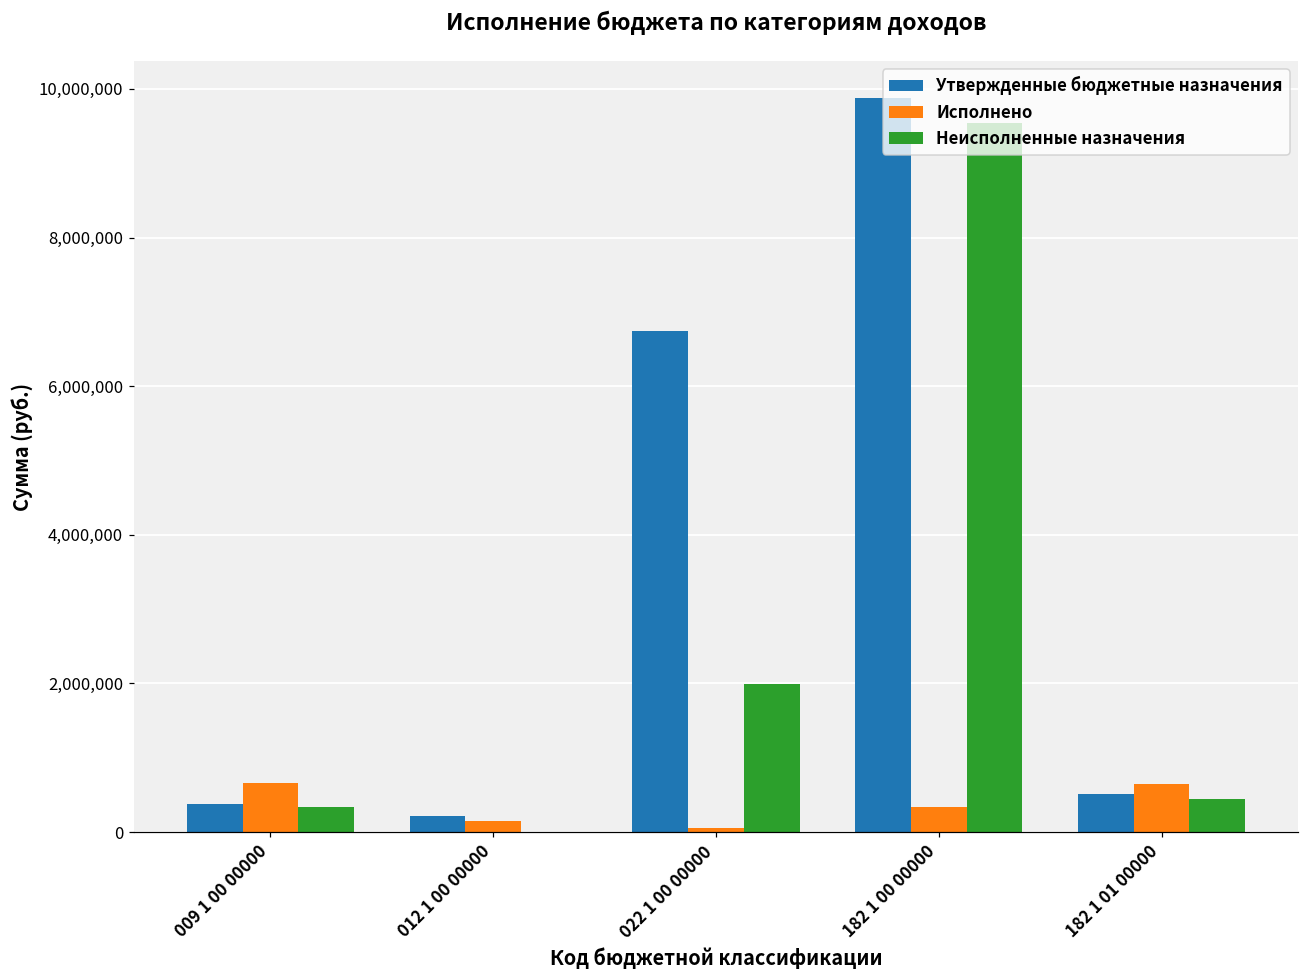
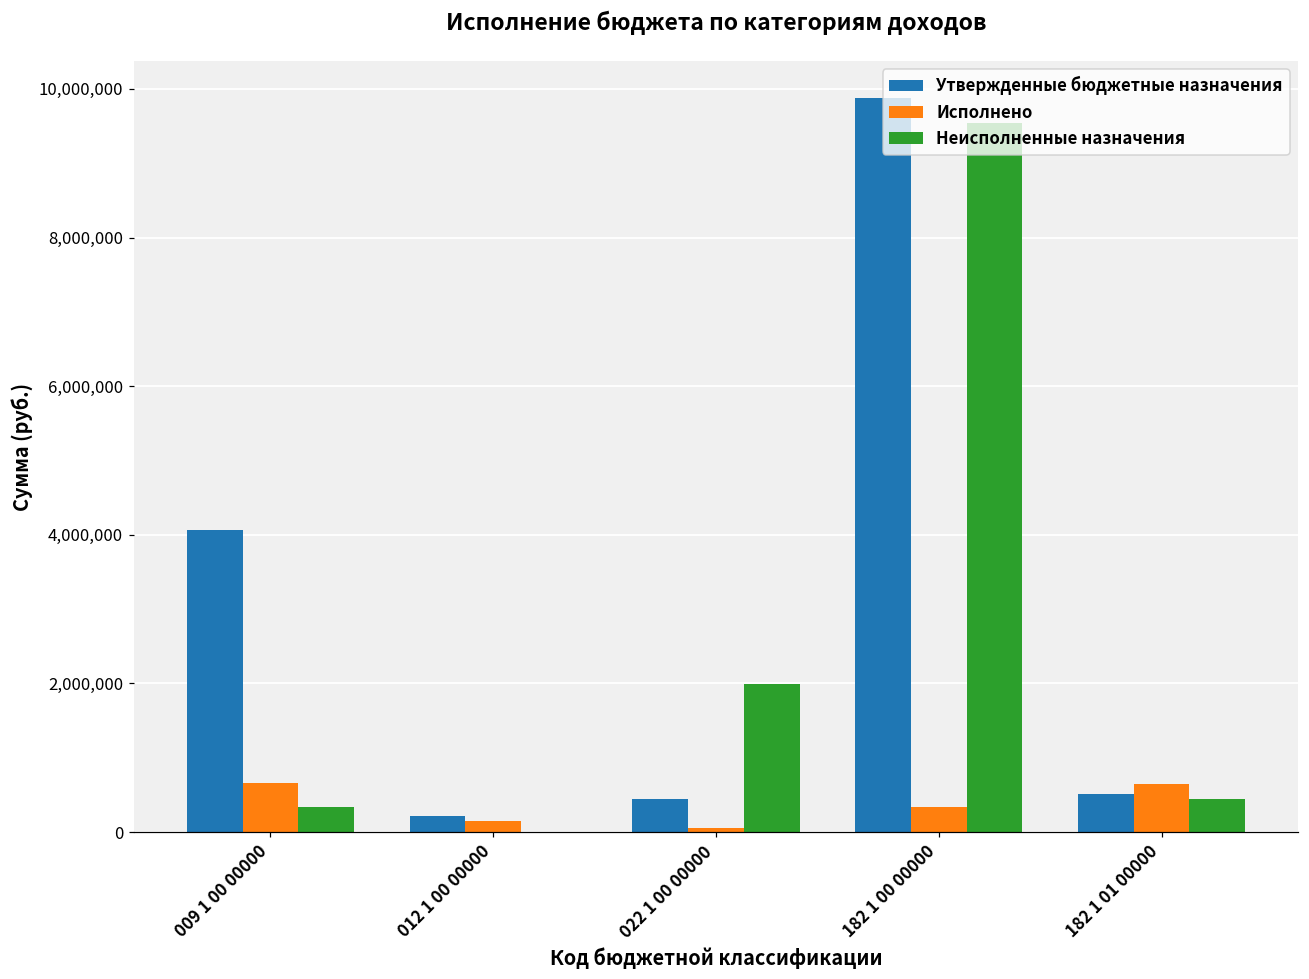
  {
    "Утвержденные бюджетные назначения": {
-     "009 1 00 00000": "400,000",
+     "009 1 00 00000": "4,100,000",
      "012 1 00 00000": "200,000",
-     "022 1 00 00000": "6,700,000",
+     "022 1 00 00000": "500,000",
      "182 1 00 00000": "9,900,000",
      "182 1 01 00000": "500,000"
    },
    "Исполнено": {
      "009 1 00 00000": "700,000",
      "012 1 00 00000": "100,000",
      "022 1 00 00000": "100,000",
      "182 1 00 00000": "300,000",
      "182 1 01 00000": "600,000"
    },
    "Неисполненные назначения": {
      "009 1 00 00000": "300,000",
      "022 1 00 00000": "2,000,000",
      "182 1 01 00000": "500,000"
    }
  }
